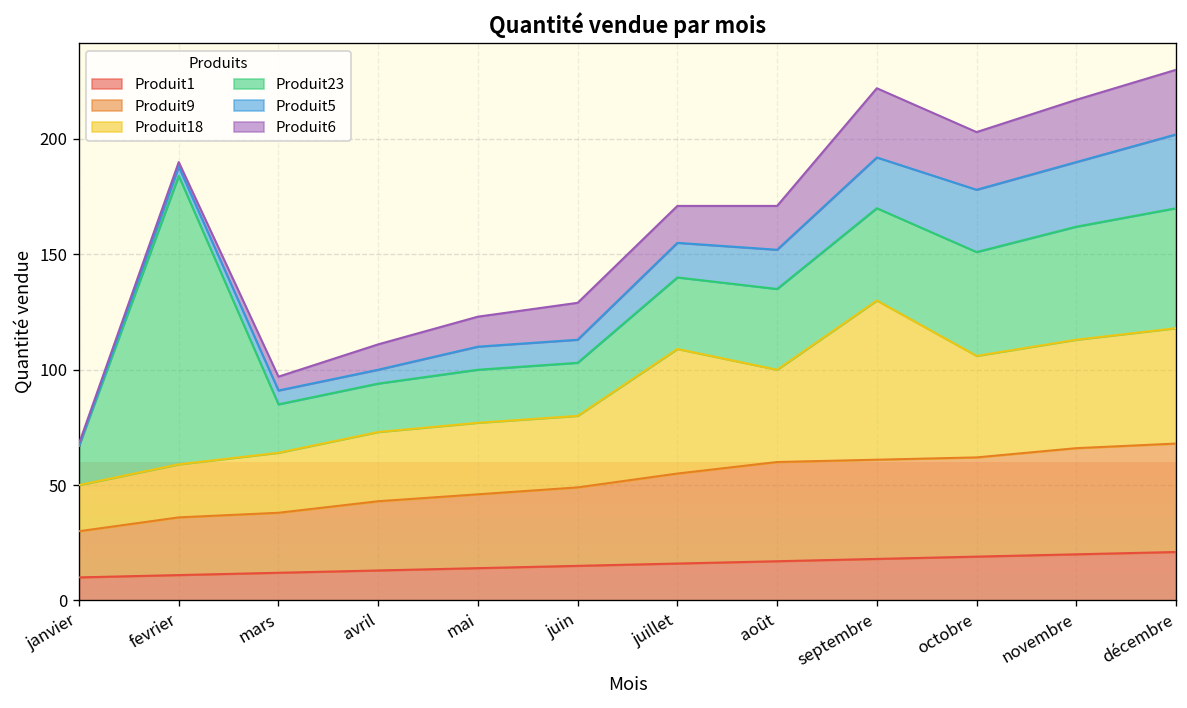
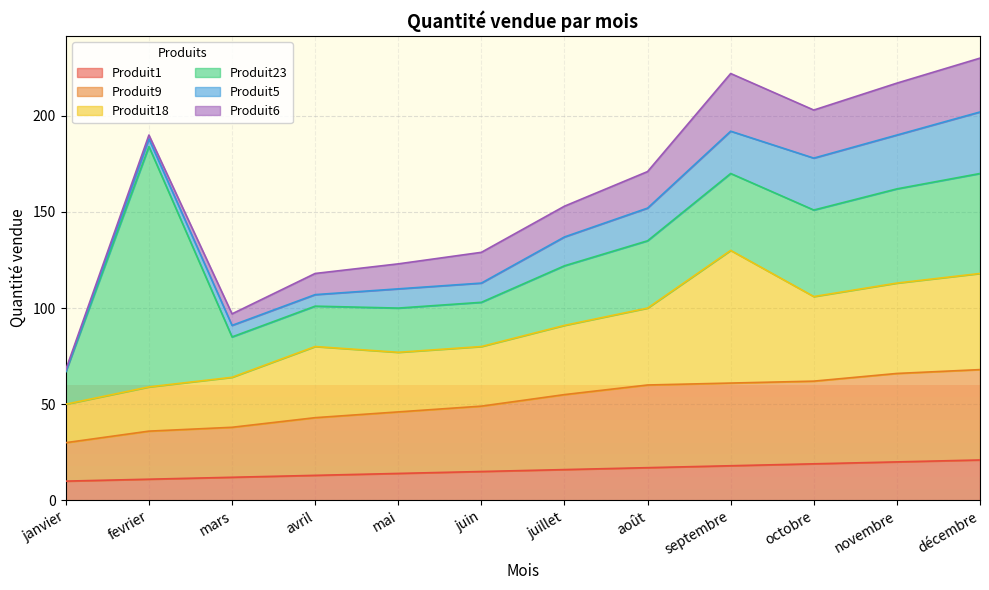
  {
    "Produit18": {
      "janvier": 20,
      "fevrier": 23,
      "mars": 26,
-     "avril": 30,
+     "avril": 37,
      "mai": 31,
      "juin": 31,
-     "juillet": 54,
+     "juillet": 36,
      "août": 40,
      "septembre": 69,
      "octobre": 44,
      "novembre": 47,
      "décembre": 50
    },
    "Produit23": {
      "fevrier": 125,
      "mars": 21,
      "avril": 21,
      "mai": 23,
      "juin": 23,
      "juillet": 31,
      "août": 35,
      "septembre": 40,
      "octobre": 45,
      "novembre": 49,
      "décembre": 52
    },
    "Produit5": {
      "fevrier": 4,
      "mars": 6,
      "avril": 6,
      "mai": 10,
      "juin": 10,
      "juillet": 15,
      "août": 17,
      "septembre": 22,
      "octobre": 27,
      "novembre": 28,
      "décembre": 32
    },
    "Produit6": {
      "fevrier": 2,
      "mars": 6,
      "avril": 11,
      "mai": 13,
      "juin": 16,
      "juillet": 16,
      "août": 19,
      "septembre": 30,
      "octobre": 25,
      "novembre": 27,
      "décembre": 28
    }
  }
